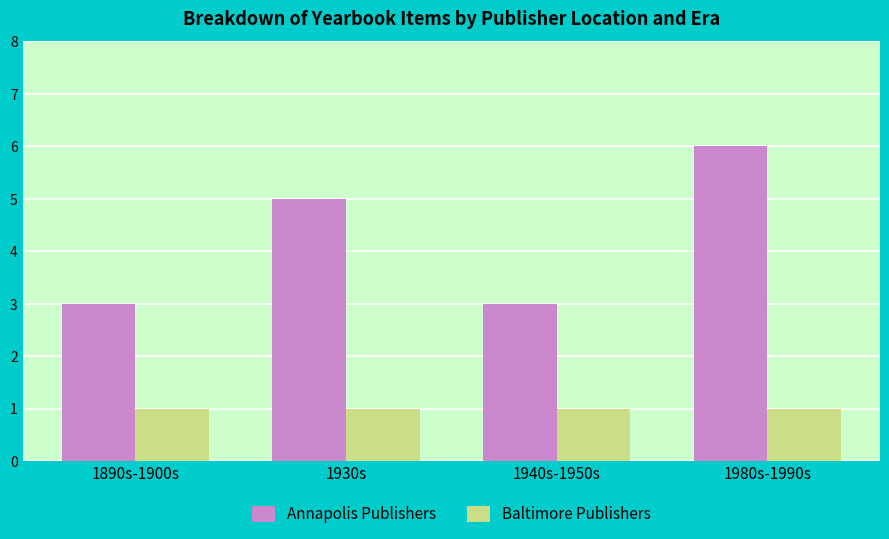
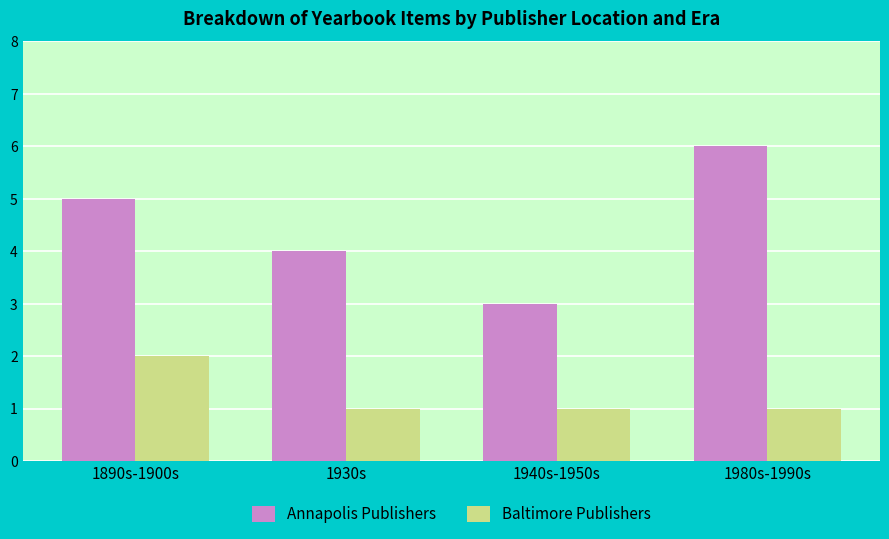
  {
    "Annapolis Publishers": {
-     "1890s-1900s": 3,
-     "1930s": 5,
+     "1890s-1900s": 5,
+     "1930s": 4,
      "1940s-1950s": 3,
      "1980s-1990s": 6
    },
    "Baltimore Publishers": {
-     "1890s-1900s": 1,
+     "1890s-1900s": 2,
      "1930s": 1,
      "1940s-1950s": 1,
      "1980s-1990s": 1
    }
  }
